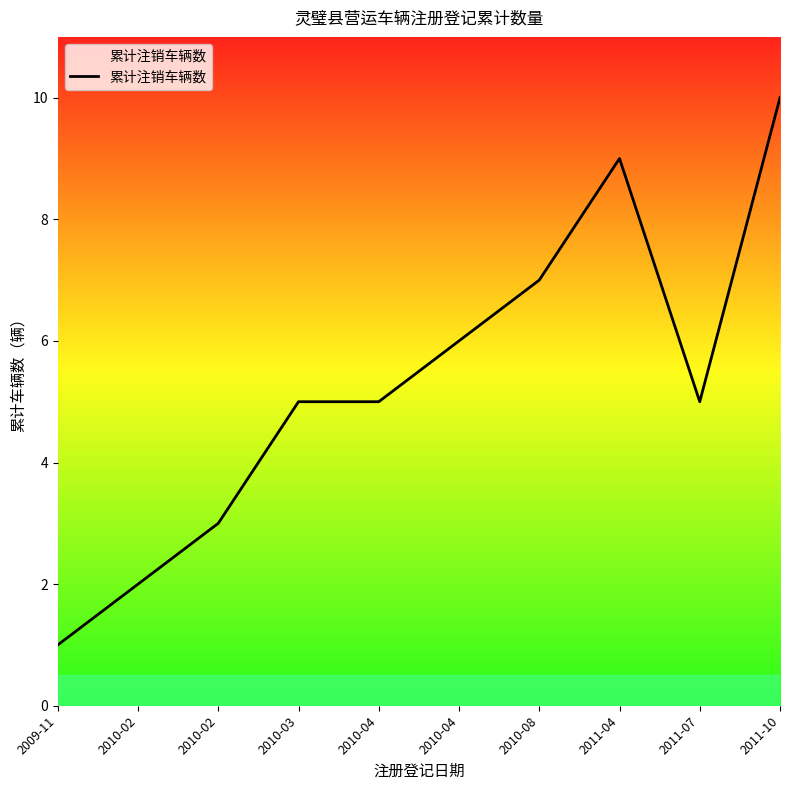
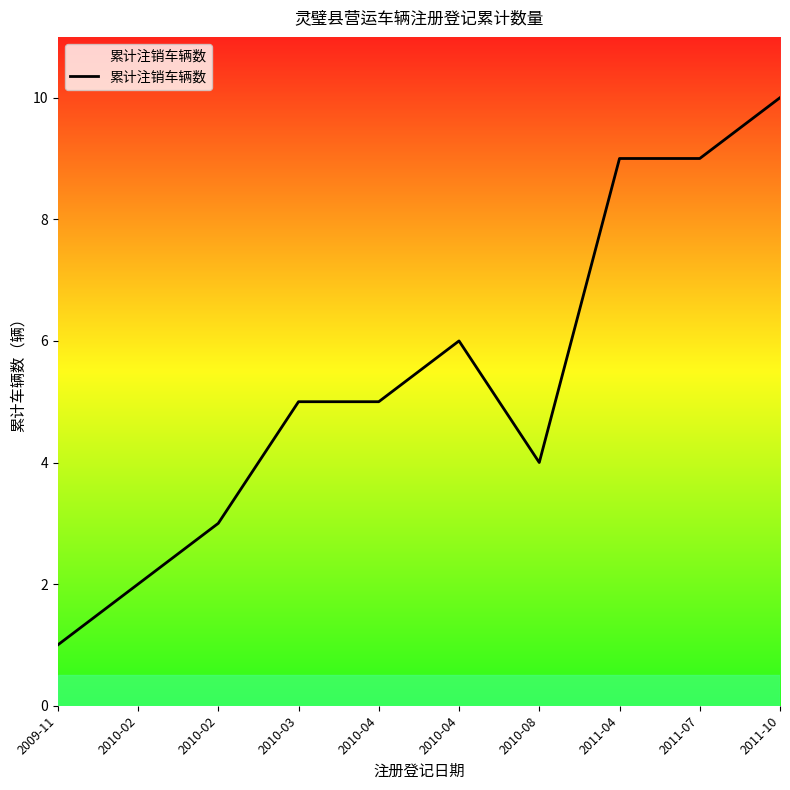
  {
    "2009-11": 1,
    "2010-03": 5,
-   "2010-08": 7,
+   "2010-08": 4,
    "2011-04": 9,
-   "2011-07": 5,
+   "2011-07": 9,
    "2011-10": 10
  }
